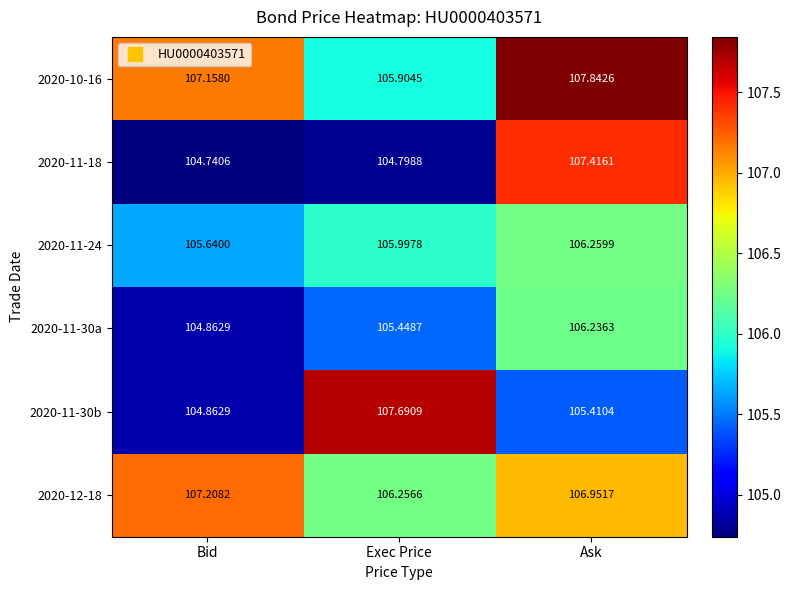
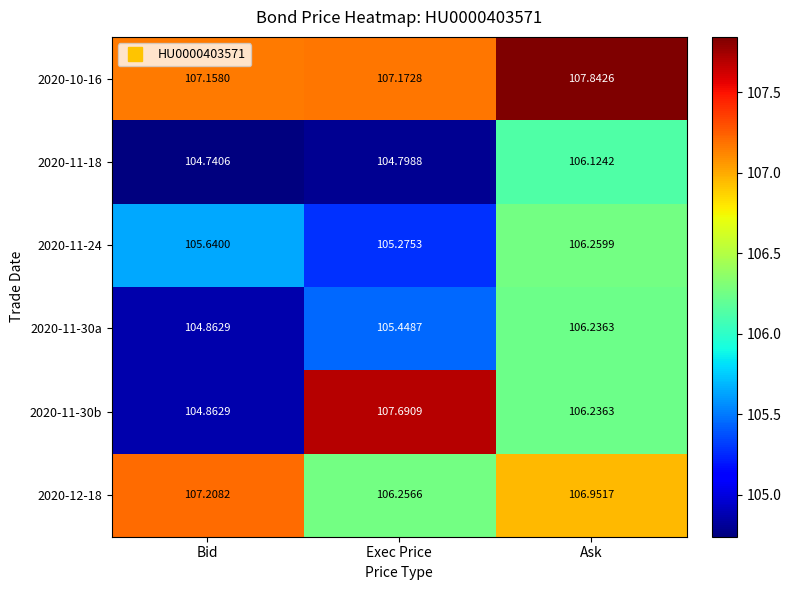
  {
    "2020-10-16": {
      "Bid": 107.1580,
-     "Exec Price": 105.9045,
+     "Exec Price": 107.1728,
      "Ask": 107.8426
    },
    "2020-11-18": {
      "Bid": 104.7406,
      "Exec Price": 104.7988,
-     "Ask": 107.4161
+     "Ask": 106.1242
    },
    "2020-11-24": {
      "Bid": 105.6400,
-     "Exec Price": 105.9978,
+     "Exec Price": 105.2753,
      "Ask": 106.2599
    },
    "2020-11-30a": {
      "Bid": 104.8629,
      "Exec Price": 105.4487,
      "Ask": 106.2363
    },
    "2020-11-30b": {
      "Bid": 104.8629,
      "Exec Price": 107.6909,
-     "Ask": 105.4104
+     "Ask": 106.2363
    },
    "2020-12-18": {
      "Bid": 107.2082,
      "Exec Price": 106.2566,
      "Ask": 106.9517
    }
  }
